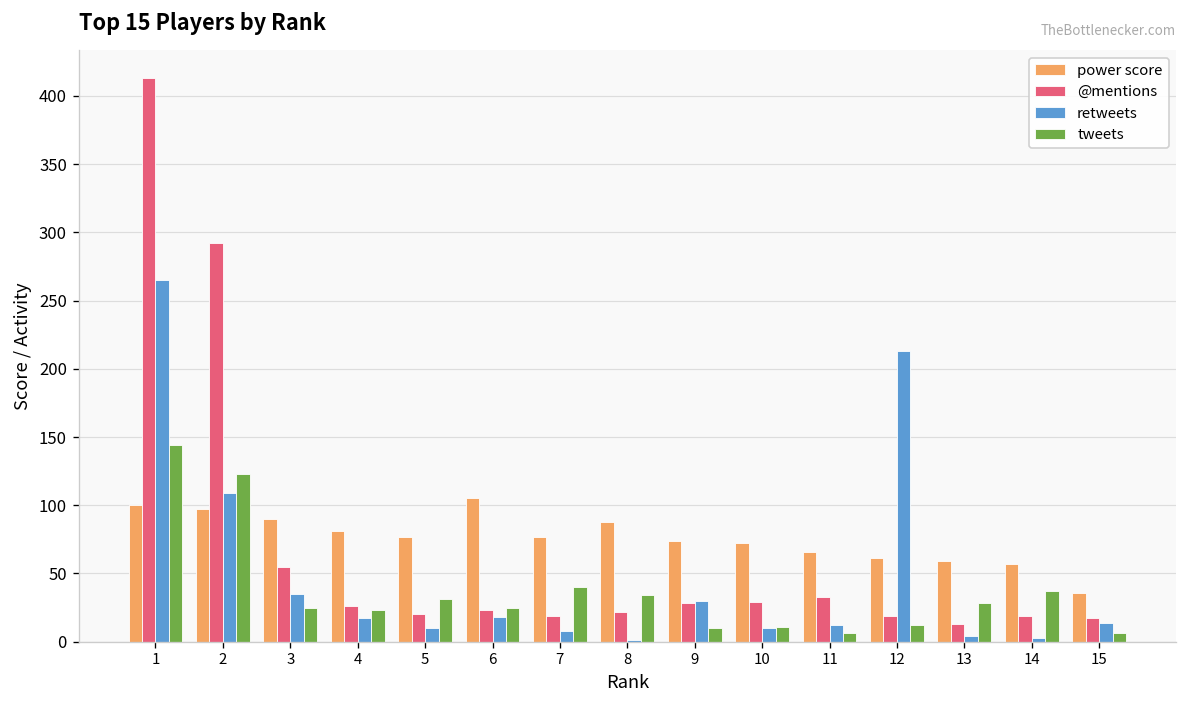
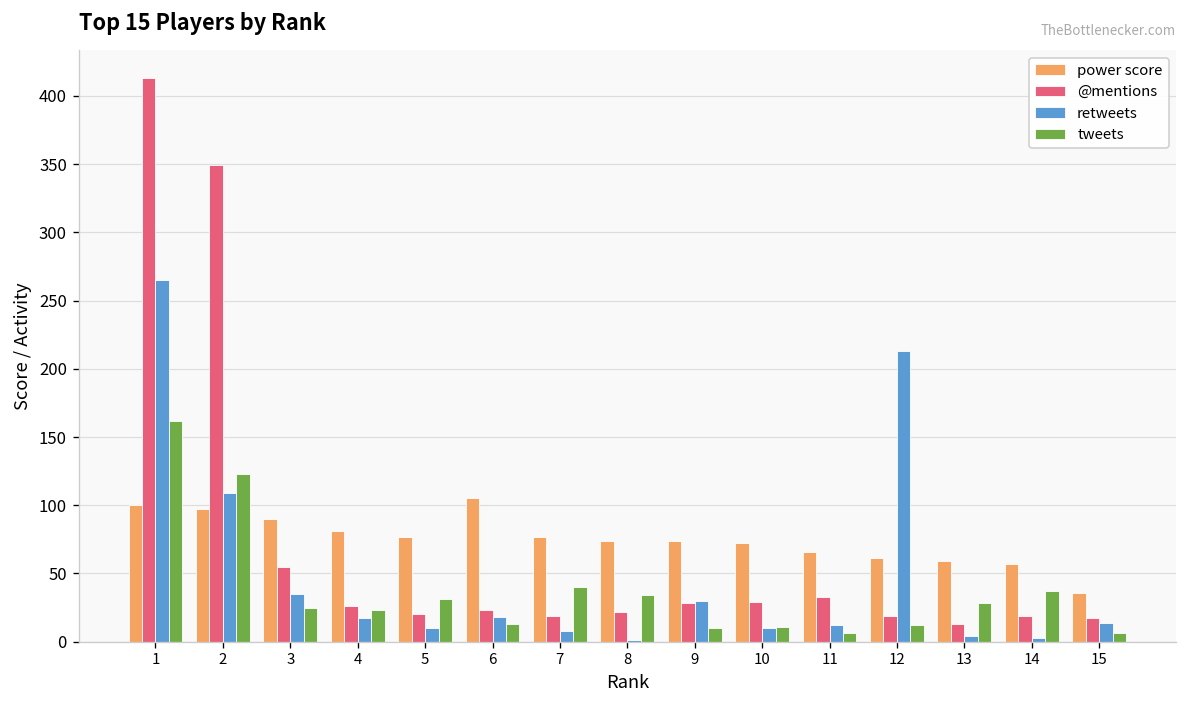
  {
    "power score": {
      "1": 100,
      "2": 97,
      "3": 90,
      "4": 81,
      "5": 77,
      "6": 105,
      "7": 77,
-     "8": 88,
+     "8": 74,
      "9": 74,
      "10": 72,
      "11": 66,
      "12": 61,
      "13": 59,
      "14": 57,
      "15": 36
    },
    "@mentions": {
      "1": 413,
-     "2": 292,
+     "2": 349,
      "3": 55,
      "4": 26,
      "5": 20,
      "6": 23,
      "7": 19,
      "8": 22,
      "9": 28,
      "10": 29,
      "11": 33,
      "12": 19,
      "13": 13,
      "14": 19,
      "15": 17
    },
    "retweets": {
      "1": 265,
      "2": 109,
      "3": 35,
      "4": 17,
      "5": 10,
      "6": 18,
      "7": 8,
      "9": 30,
      "10": 10,
      "11": 12,
      "12": 213,
      "13": 4,
      "14": 3,
      "15": 14
    },
    "tweets": {
-     "1": 144,
+     "1": 162,
      "2": 123,
      "3": 25,
      "4": 23,
      "5": 31,
-     "6": 25,
+     "6": 13,
      "7": 40,
      "8": 34,
      "9": 10,
      "10": 11,
      "11": 6,
      "12": 12,
      "13": 28,
      "14": 37,
      "15": 6
    }
  }
